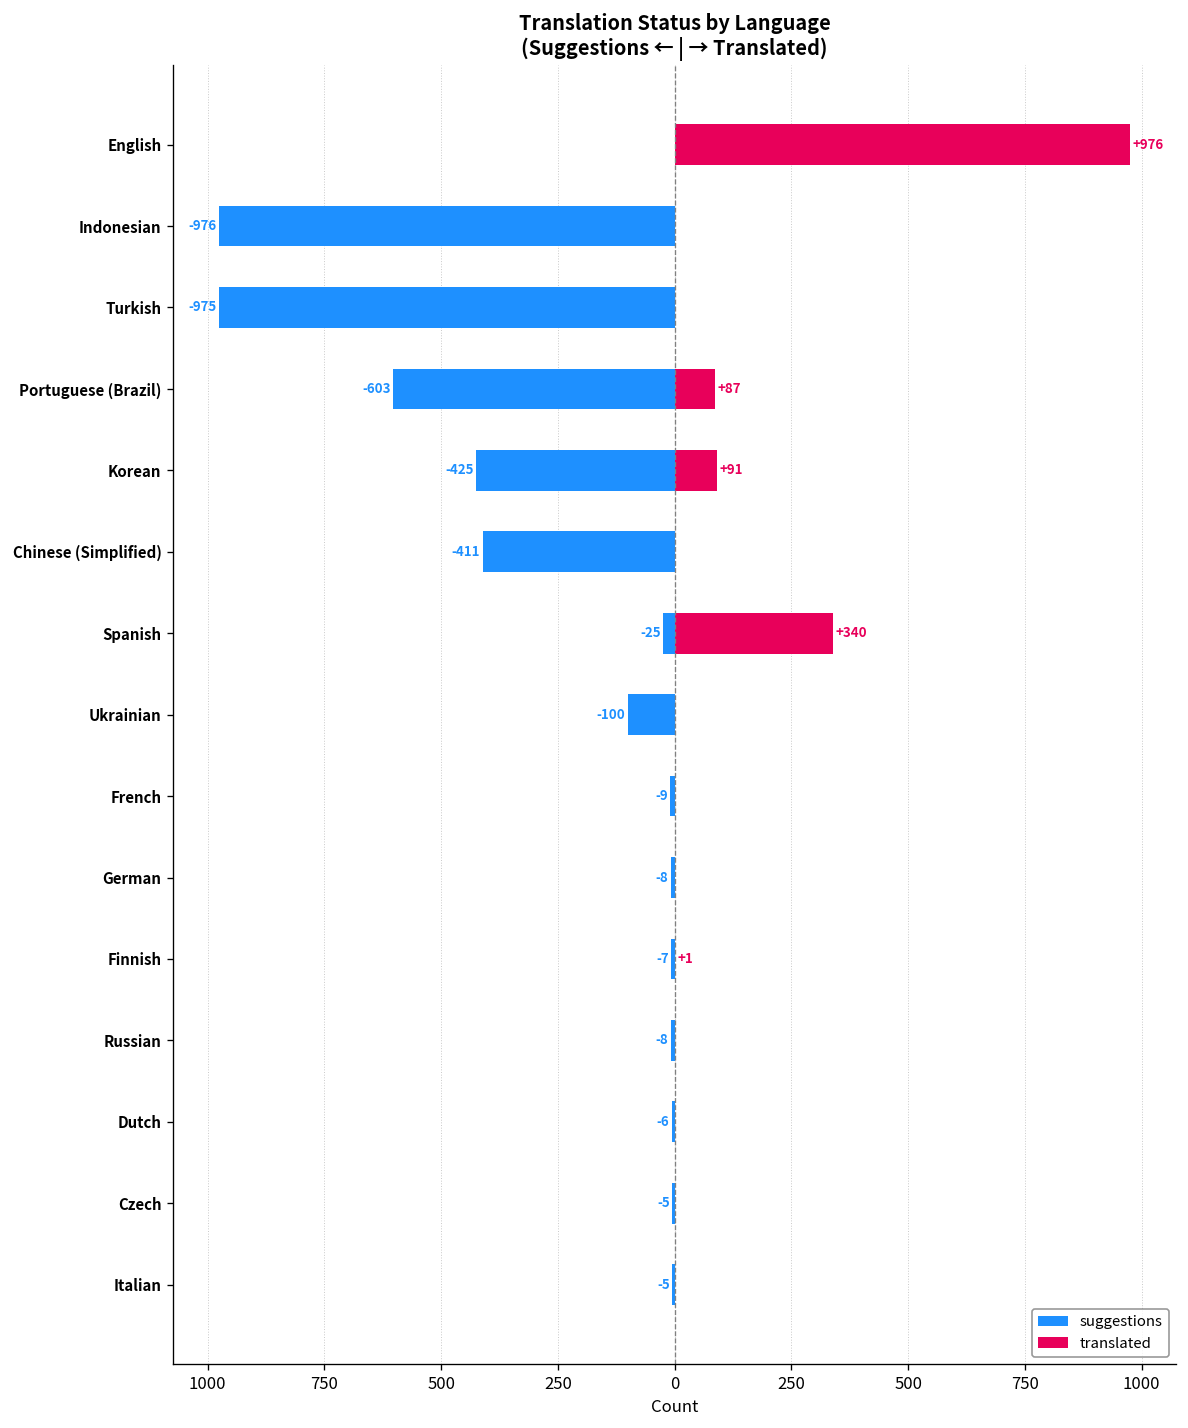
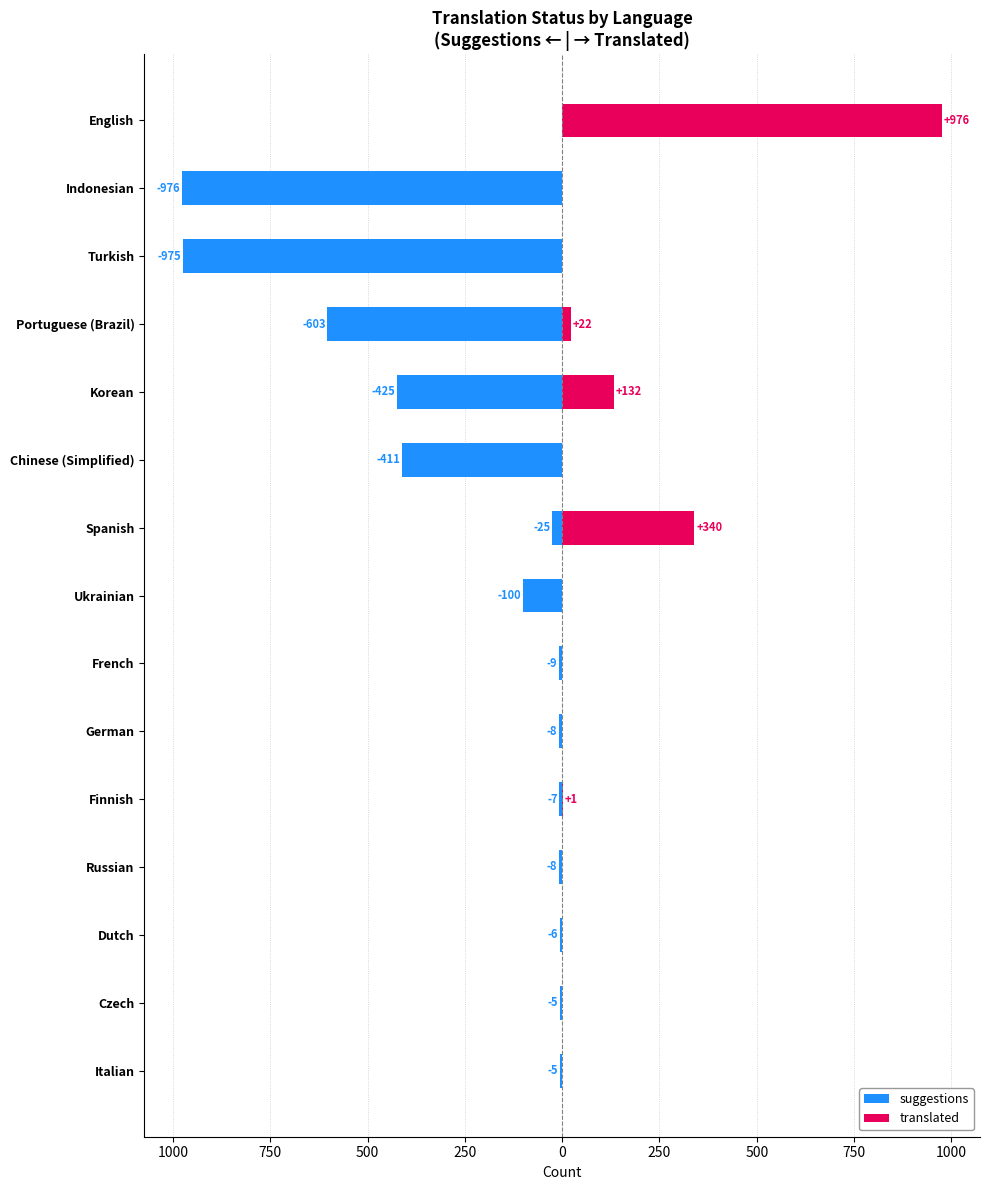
  {
    "suggestions": {
      "Indonesian": "-976",
      "Turkish": "-975",
      "Portuguese (Brazil)": "-603",
      "Korean": "-425",
      "Chinese (Simplified)": "-411",
      "Spanish": "-25",
      "Ukrainian": "-100",
      "French": "-9",
      "German": "-8",
      "Finnish": "-7",
      "Russian": "-8",
      "Dutch": "-6",
      "Czech": "-5",
      "Italian": "-5"
    },
    "translated": {
      "English": "+976",
-     "Portuguese (Brazil)": "+87",
-     "Korean": "+91",
+     "Portuguese (Brazil)": "+22",
+     "Korean": "+132",
      "Spanish": "+340",
      "Finnish": "+1"
    }
  }
